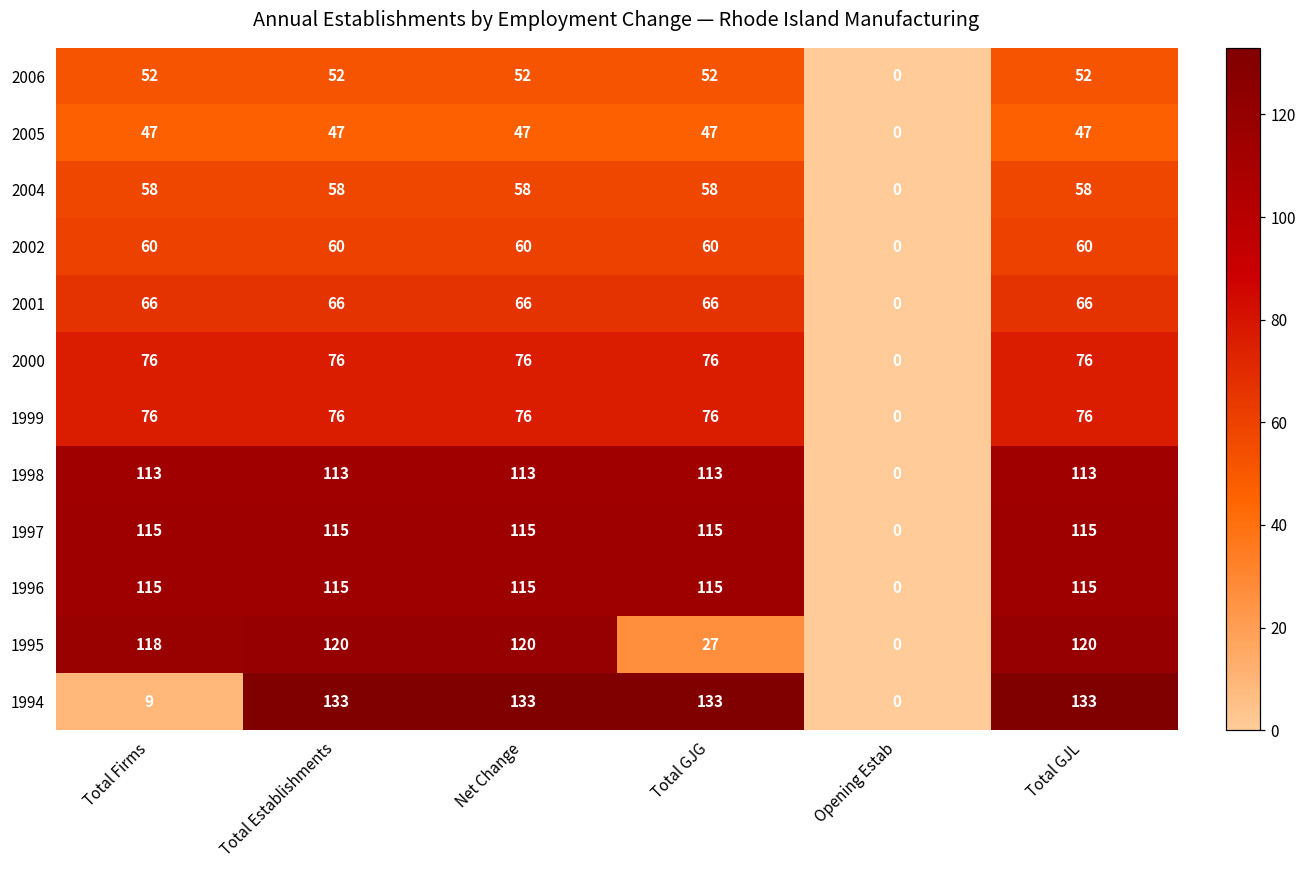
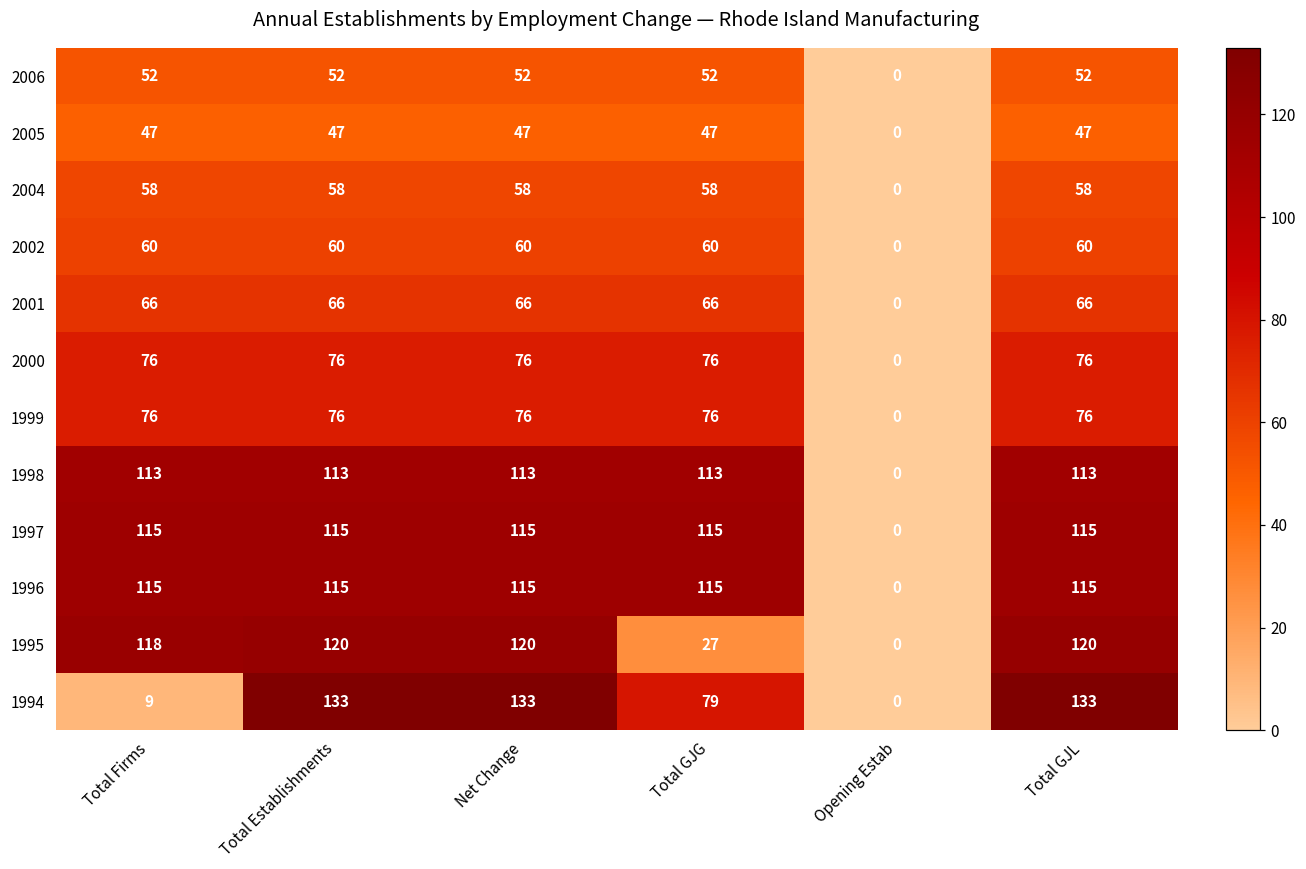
  {
    "2006": {
      "Total Firms": 52,
      "Total Establishments": 52,
      "Net Change": 52,
      "Total GJG": 52,
      "Opening Estab": 0,
      "Total GJL": 52
    },
    "2005": {
      "Total Firms": 47,
      "Total Establishments": 47,
      "Net Change": 47,
      "Total GJG": 47,
      "Opening Estab": 0,
      "Total GJL": 47
    },
    "2004": {
      "Total Firms": 58,
      "Total Establishments": 58,
      "Net Change": 58,
      "Total GJG": 58,
      "Opening Estab": 0,
      "Total GJL": 58
    },
    "2002": {
      "Total Firms": 60,
      "Total Establishments": 60,
      "Net Change": 60,
      "Total GJG": 60,
      "Opening Estab": 0,
      "Total GJL": 60
    },
    "2001": {
      "Total Firms": 66,
      "Total Establishments": 66,
      "Net Change": 66,
      "Total GJG": 66,
      "Opening Estab": 0,
      "Total GJL": 66
    },
    "2000": {
      "Total Firms": 76,
      "Total Establishments": 76,
      "Net Change": 76,
      "Total GJG": 76,
      "Opening Estab": 0,
      "Total GJL": 76
    },
    "1999": {
      "Total Firms": 76,
      "Total Establishments": 76,
      "Net Change": 76,
      "Total GJG": 76,
      "Opening Estab": 0,
      "Total GJL": 76
    },
    "1998": {
      "Total Firms": 113,
      "Total Establishments": 113,
      "Net Change": 113,
      "Total GJG": 113,
      "Opening Estab": 0,
      "Total GJL": 113
    },
    "1997": {
      "Total Firms": 115,
      "Total Establishments": 115,
      "Net Change": 115,
      "Total GJG": 115,
      "Opening Estab": 0,
      "Total GJL": 115
    },
    "1996": {
      "Total Firms": 115,
      "Total Establishments": 115,
      "Net Change": 115,
      "Total GJG": 115,
      "Opening Estab": 0,
      "Total GJL": 115
    },
    "1995": {
      "Total Firms": 118,
      "Total Establishments": 120,
      "Net Change": 120,
      "Total GJG": 27,
      "Opening Estab": 0,
      "Total GJL": 120
    },
    "1994": {
      "Total Firms": 9,
      "Total Establishments": 133,
      "Net Change": 133,
-     "Total GJG": 133,
+     "Total GJG": 79,
      "Opening Estab": 0,
      "Total GJL": 133
    }
  }
